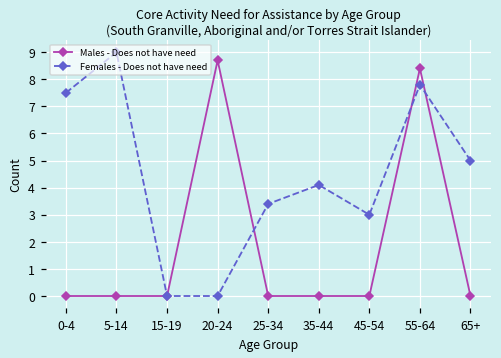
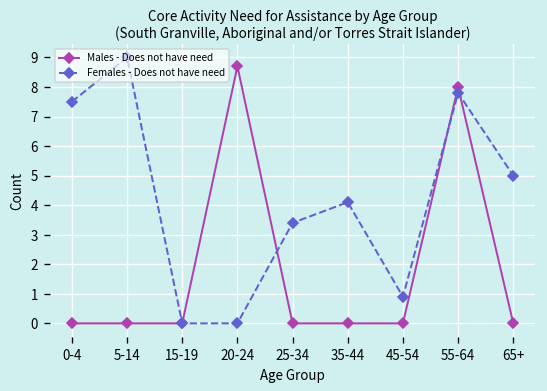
  {
    "Males - Does not have need": {
      "0-4": 0.0,
      "5-14": 0.0,
      "20-24": 8.7,
      "25-34": 0.0,
      "35-44": 0.0,
      "45-54": 0.0,
-     "55-64": 8.4,
+     "55-64": 8.0,
      "65+": 0.0
    },
    "Females - Does not have need": {
      "0-4": 7.5,
      "20-24": 0.0,
      "25-34": 3.4,
      "35-44": 4.1,
-     "45-54": 3.0,
+     "45-54": 0.9,
      "55-64": 7.8,
      "65+": 5.0
    }
  }
